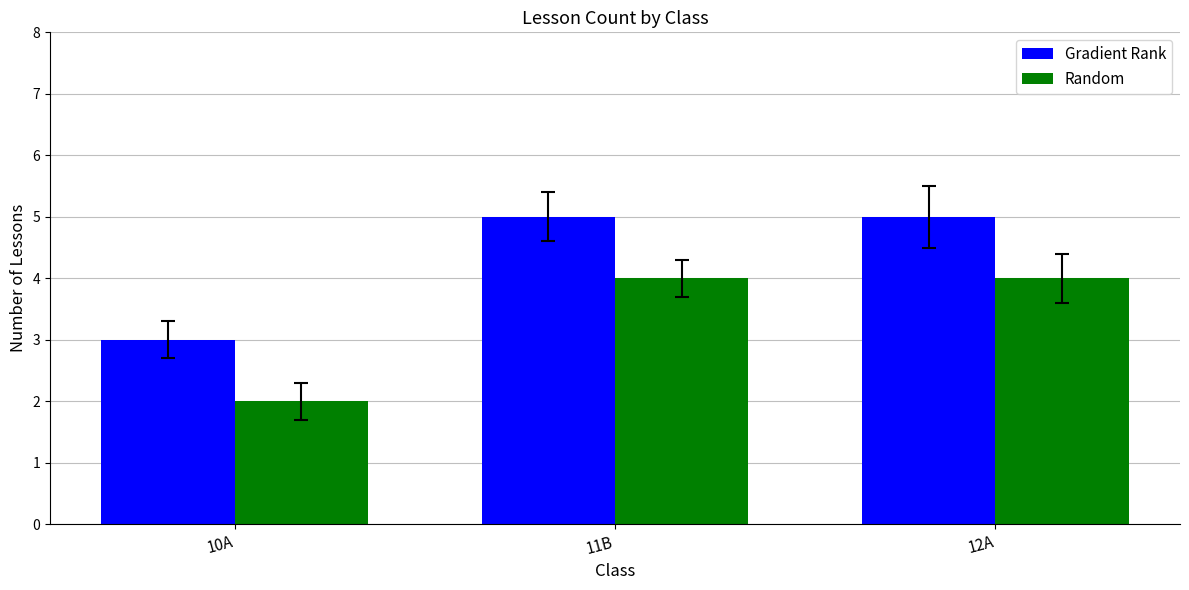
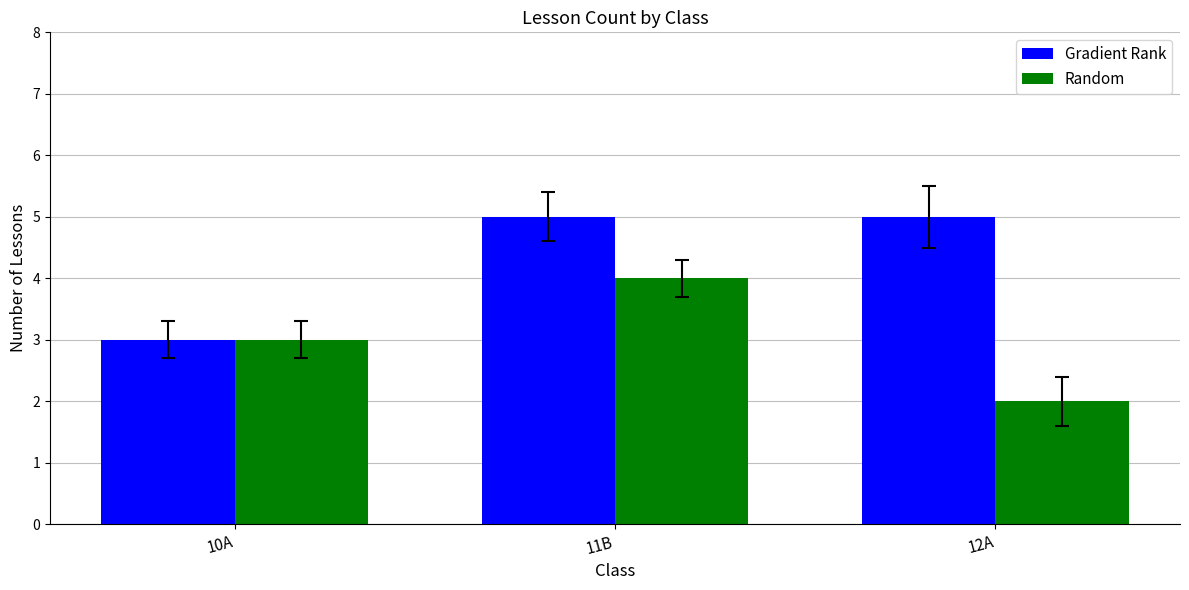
  {
    "Gradient Rank": {
      "10A": 3,
      "11B": 5,
      "12A": 5
    },
    "Random": {
-     "10A": 2,
+     "10A": 3,
      "11B": 4,
-     "12A": 4
+     "12A": 2
    }
  }
